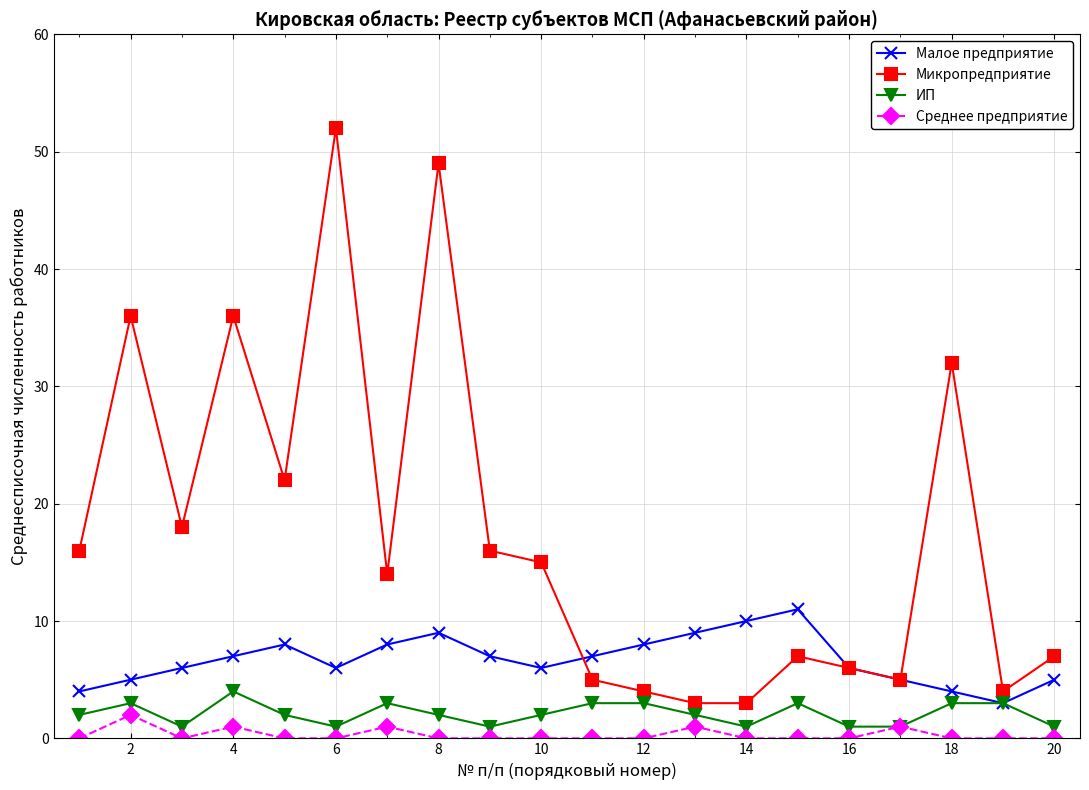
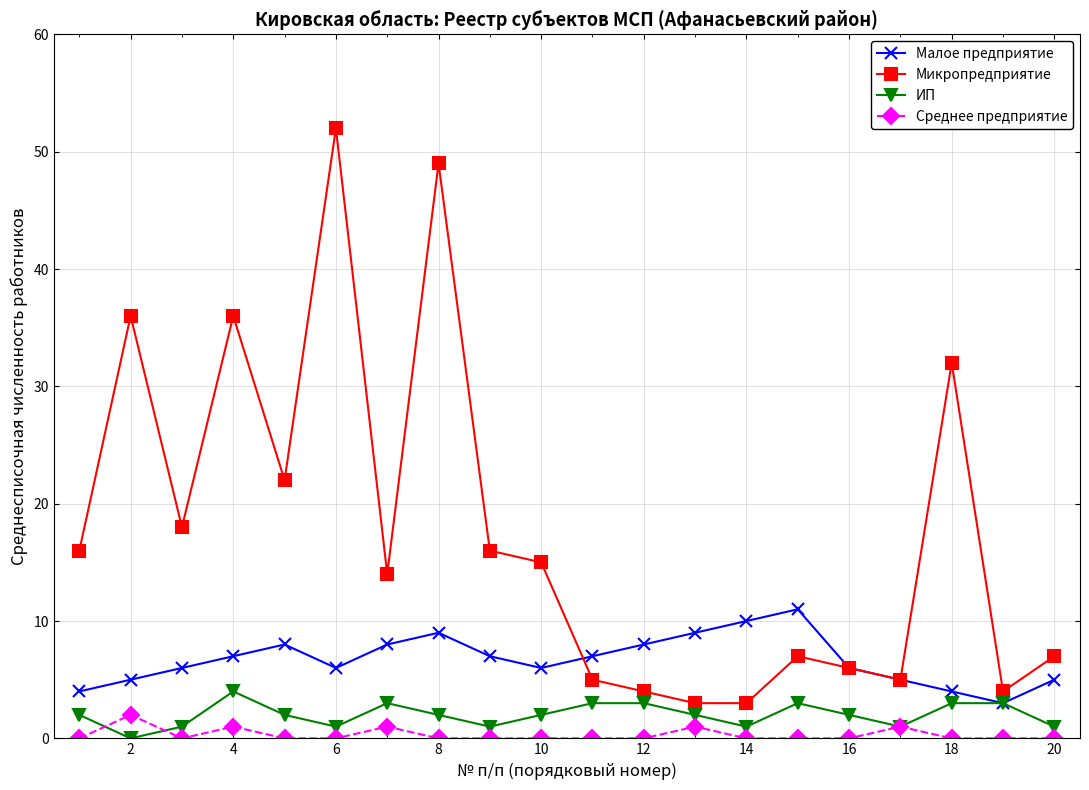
  {
    "Малое предприятие": {
      "2": 5,
      "4": 7,
      "6": 6,
      "8": 9,
      "10": 6,
      "12": 8,
      "14": 10,
      "18": 4,
      "20": 5
    },
    "Микропредприятие": {
      "2": 36,
      "4": 36,
      "6": 52,
      "8": 49,
      "10": 15,
      "12": 4,
      "14": 3,
      "18": 32,
      "20": 7
    },
    "ИП": {
-     "2": 3,
+     "2": 0,
      "4": 4,
      "6": 1,
      "8": 2,
      "10": 2,
      "12": 3,
      "14": 1,
-     "16": 1,
+     "16": 2,
      "18": 3,
      "20": 1
    },
    "Среднее предприятие": {
      "2": 2,
      "4": 1,
      "6": 0,
      "8": 0,
      "10": 0,
      "12": 0,
      "14": 0,
      "16": 0,
      "18": 0,
      "20": 0
    }
  }
